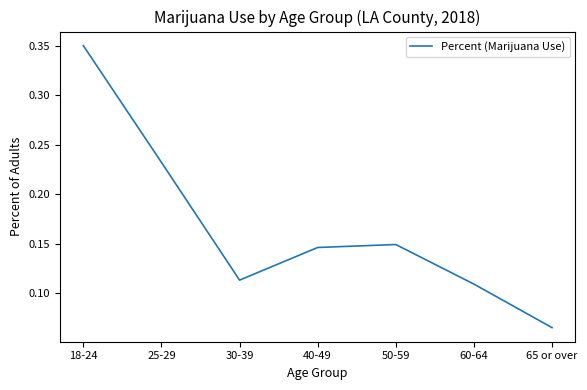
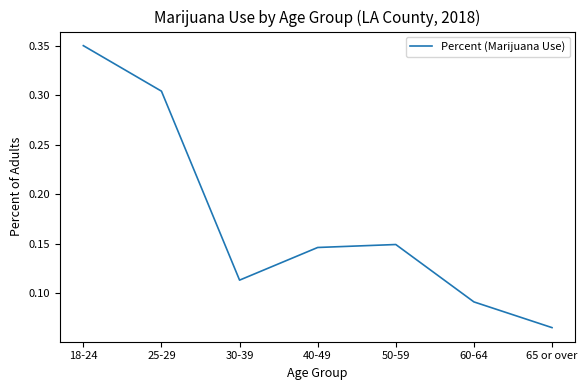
  {
    "18-24": 0.35,
-   "25-29": 0.23,
+   "25-29": 0.30,
    "30-39": 0.11,
    "40-49": 0.15,
    "50-59": 0.15,
-   "60-64": 0.11,
+   "60-64": 0.09,
    "65 or over": 0.07
  }
